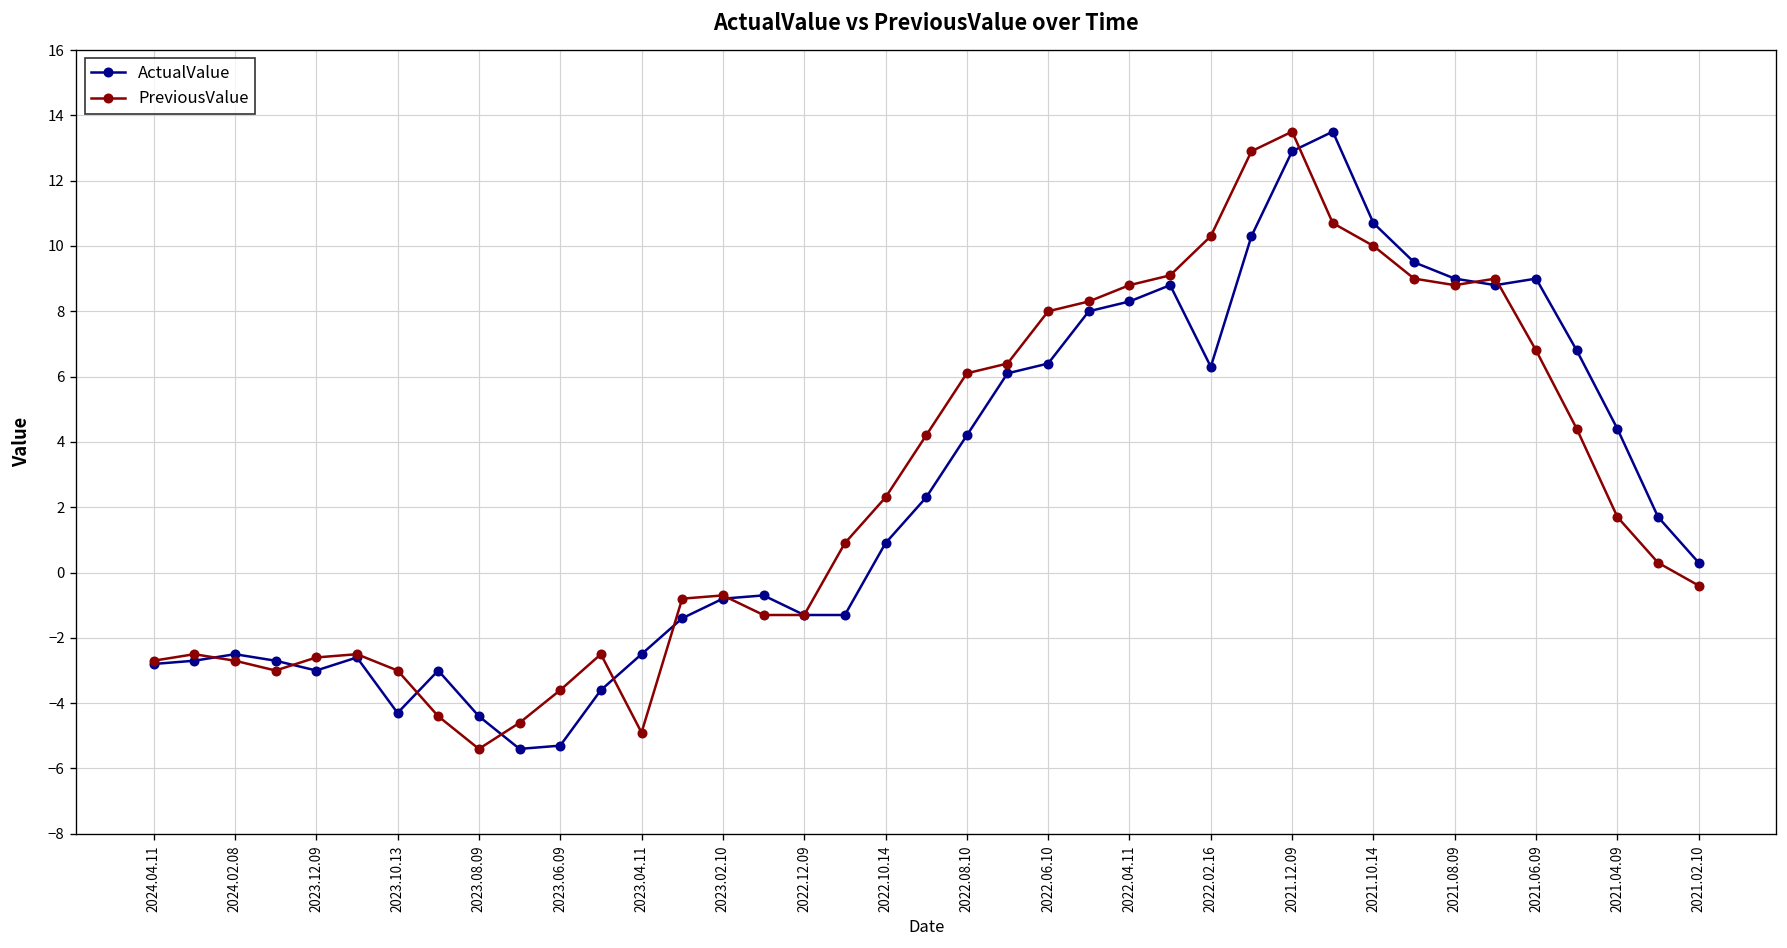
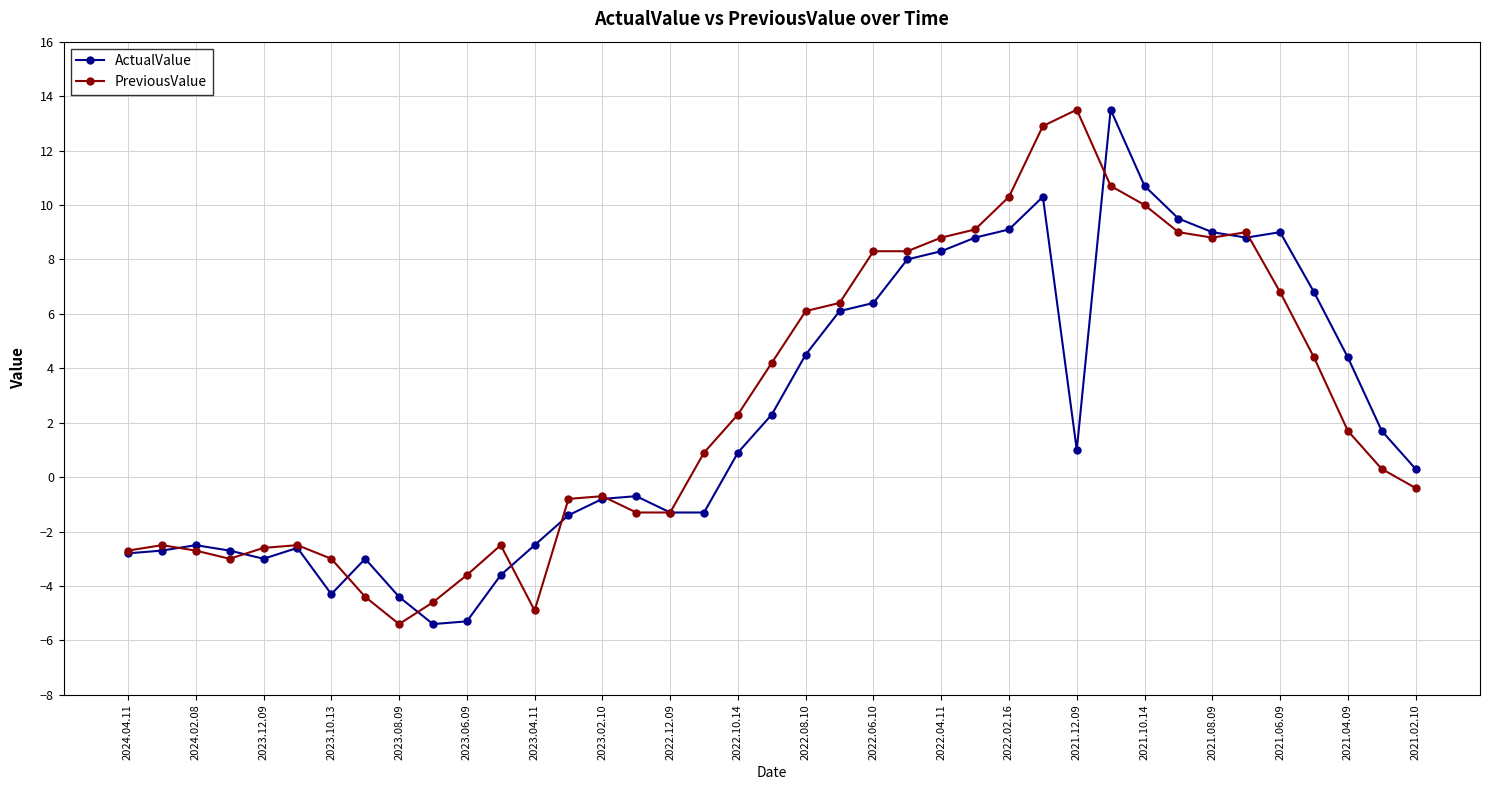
  {
    "ActualValue": {
      "2024.04.11": -2.8,
      "2024.02.08": -2.5,
      "2023.12.09": -3.0,
      "2023.10.13": -4.3,
      "2023.08.09": -4.4,
      "2023.06.09": -5.3,
      "2023.04.11": -2.5,
      "2023.02.10": -0.8,
      "2022.10.14": 0.9,
-     "2022.08.10": 4.2,
+     "2022.08.10": 4.5,
      "2022.06.10": 6.4,
      "2022.04.11": 8.3,
-     "2022.02.16": 6.3,
-     "2021.12.09": 12.9,
+     "2022.02.16": 9.1,
+     "2021.12.09": 1.0,
      "2021.10.14": 10.7,
      "2021.08.09": 9.0,
      "2021.06.09": 9.0,
      "2021.04.09": 4.4,
      "2021.02.10": 0.3
    },
    "PreviousValue": {
      "2024.04.11": -2.7,
      "2024.02.08": -2.7,
      "2023.12.09": -2.6,
      "2023.10.13": -3.0,
      "2023.08.09": -5.4,
      "2023.06.09": -3.6,
      "2023.04.11": -4.9,
      "2023.02.10": -0.7,
      "2022.10.14": 2.3,
      "2022.08.10": 6.1,
-     "2022.06.10": 8.0,
+     "2022.06.10": 8.3,
      "2022.04.11": 8.8,
      "2022.02.16": 10.3,
      "2021.12.09": 13.5,
      "2021.10.14": 10.0,
      "2021.08.09": 8.8,
      "2021.06.09": 6.8,
      "2021.04.09": 1.7,
      "2021.02.10": -0.4
    }
  }
